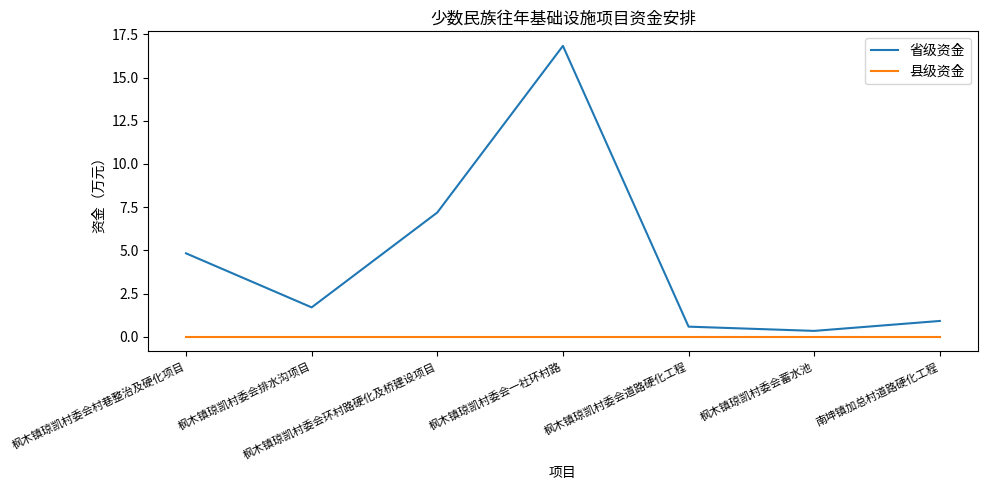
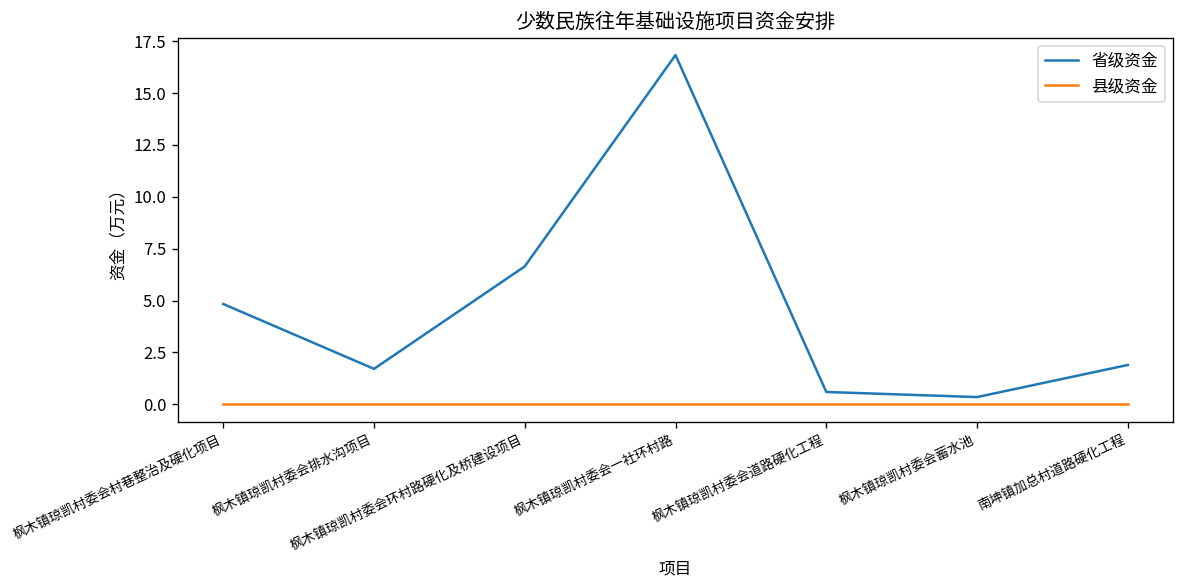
  {
    "省级资金": {
      "枫木镇琼凯村委会村巷整治及硬化项目": 4.8,
      "枫木镇琼凯村委会排水沟项目": 1.7,
-     "枫木镇琼凯村委会环村路硬化及桥建设项目": 7.2,
+     "枫木镇琼凯村委会环村路硬化及桥建设项目": 6.6,
      "枫木镇琼凯村委会一社环村路": 16.8,
      "枫木镇琼凯村委会道路硬化工程": 0.6,
      "枫木镇琼凯村委会蓄水池": 0.3,
-     "南坤镇加总村道路硬化工程": 0.9
+     "南坤镇加总村道路硬化工程": 1.9
    },
    "县级资金": {
      "枫木镇琼凯村委会村巷整治及硬化项目": 0.0,
      "枫木镇琼凯村委会排水沟项目": 0.0,
      "枫木镇琼凯村委会环村路硬化及桥建设项目": 0.0,
      "枫木镇琼凯村委会一社环村路": 0.0,
      "枫木镇琼凯村委会道路硬化工程": 0.0,
      "枫木镇琼凯村委会蓄水池": 0.0,
      "南坤镇加总村道路硬化工程": 0.0
    }
  }
